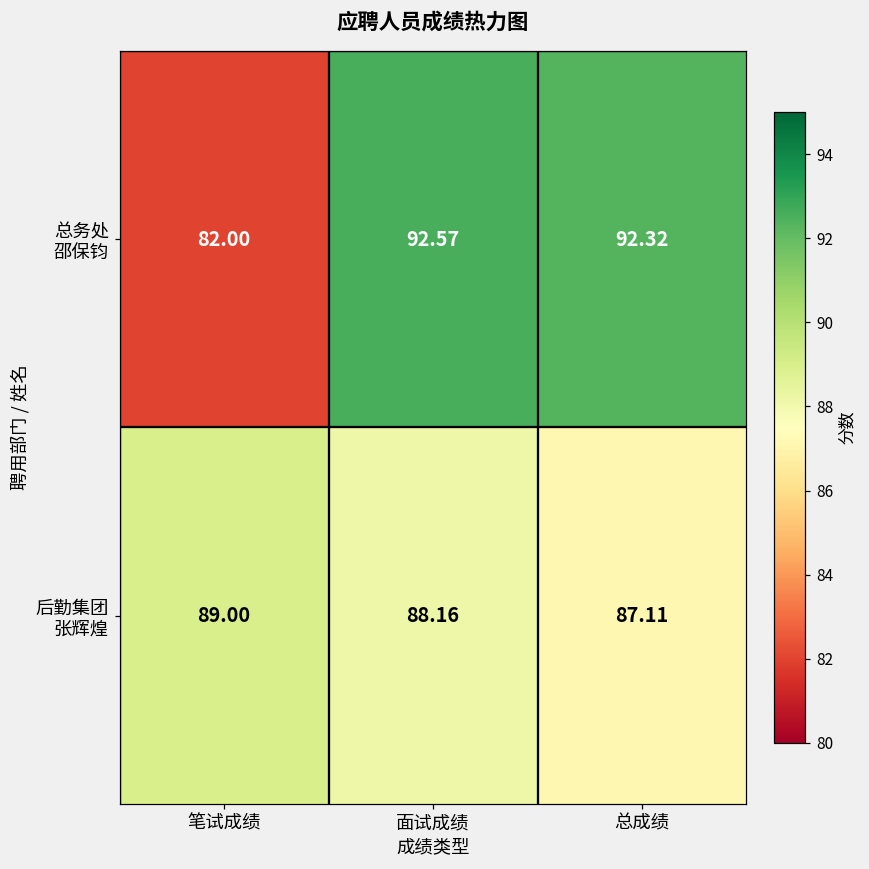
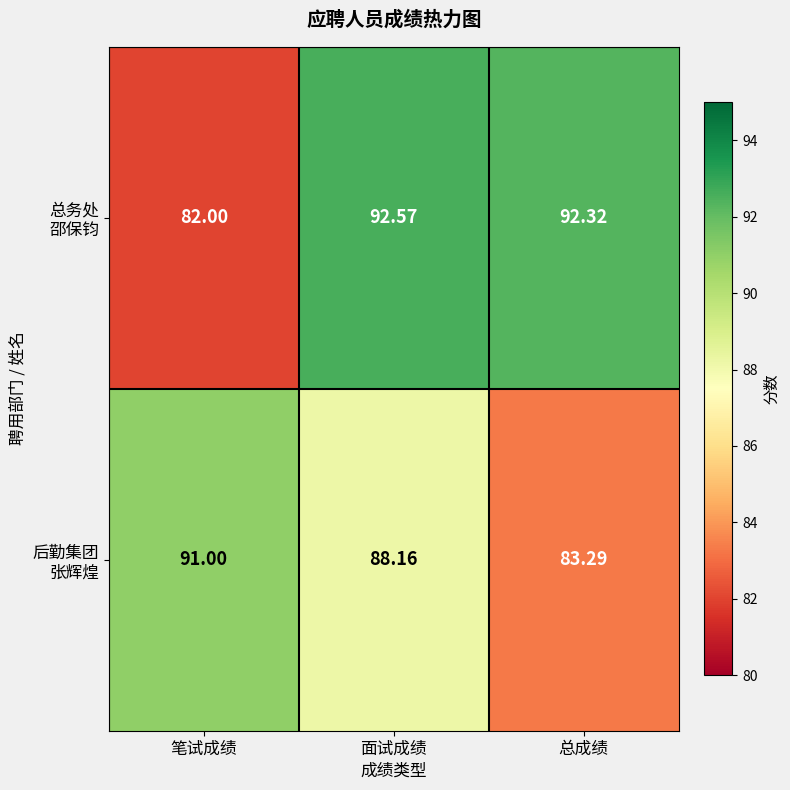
  {
    "总务处 邵保钧": {
      "笔试成绩": 82.00,
      "面试成绩": 92.57,
      "总成绩": 92.32
    },
    "后勤集团 张辉煌": {
-     "笔试成绩": 89.00,
+     "笔试成绩": 91.00,
      "面试成绩": 88.16,
-     "总成绩": 87.11
+     "总成绩": 83.29
    }
  }
